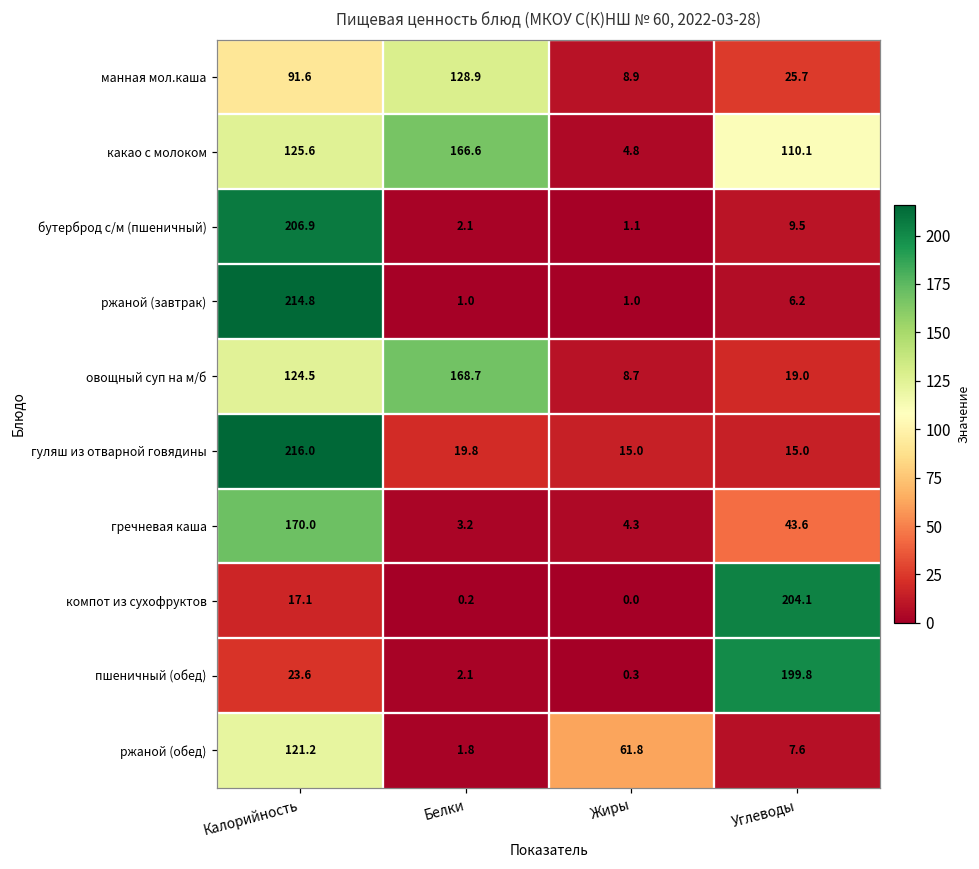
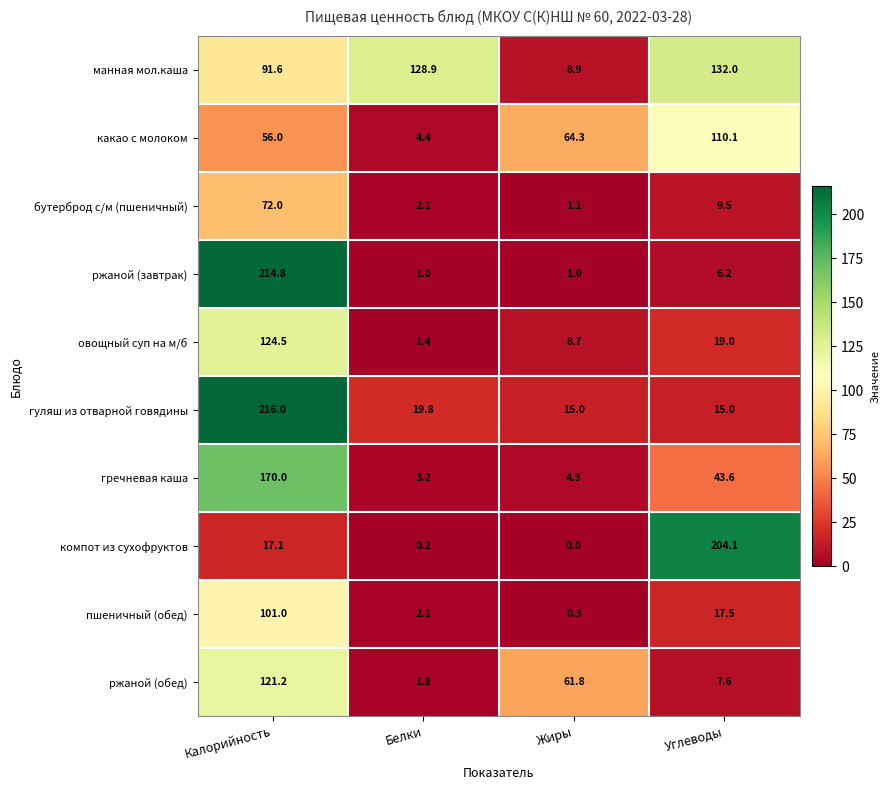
  {
    "манная мол.каша": {
      "Калорийность": 91.6,
      "Белки": 128.9,
      "Жиры": 8.9,
-     "Углеводы": 25.7
+     "Углеводы": 132.0
    },
    "какао с молоком": {
-     "Калорийность": 125.6,
-     "Белки": 166.6,
-     "Жиры": 4.8,
+     "Калорийность": 56.0,
+     "Белки": 4.4,
+     "Жиры": 64.3,
      "Углеводы": 110.1
    },
    "бутерброд с/м (пшеничный)": {
-     "Калорийность": 206.9,
+     "Калорийность": 72.0,
      "Белки": 2.1,
      "Жиры": 1.1,
      "Углеводы": 9.5
    },
    "ржаной (завтрак)": {
      "Калорийность": 214.8,
      "Белки": 1.0,
      "Жиры": 1.0,
      "Углеводы": 6.2
    },
    "овощный суп на м/б": {
      "Калорийность": 124.5,
-     "Белки": 168.7,
+     "Белки": 1.4,
      "Жиры": 8.7,
      "Углеводы": 19.0
    },
    "гуляш из отварной говядины": {
      "Калорийность": 216.0,
      "Белки": 19.8,
      "Жиры": 15.0,
      "Углеводы": 15.0
    },
    "гречневая каша": {
      "Калорийность": 170.0,
      "Белки": 3.2,
      "Жиры": 4.3,
      "Углеводы": 43.6
    },
    "компот из сухофруктов": {
      "Калорийность": 17.1,
      "Белки": 0.2,
      "Жиры": 0.0,
      "Углеводы": 204.1
    },
    "пшеничный (обед)": {
-     "Калорийность": 23.6,
+     "Калорийность": 101.0,
      "Белки": 2.1,
      "Жиры": 0.3,
-     "Углеводы": 199.8
+     "Углеводы": 17.5
    },
    "ржаной (обед)": {
      "Калорийность": 121.2,
      "Белки": 1.8,
      "Жиры": 61.8,
      "Углеводы": 7.6
    }
  }
